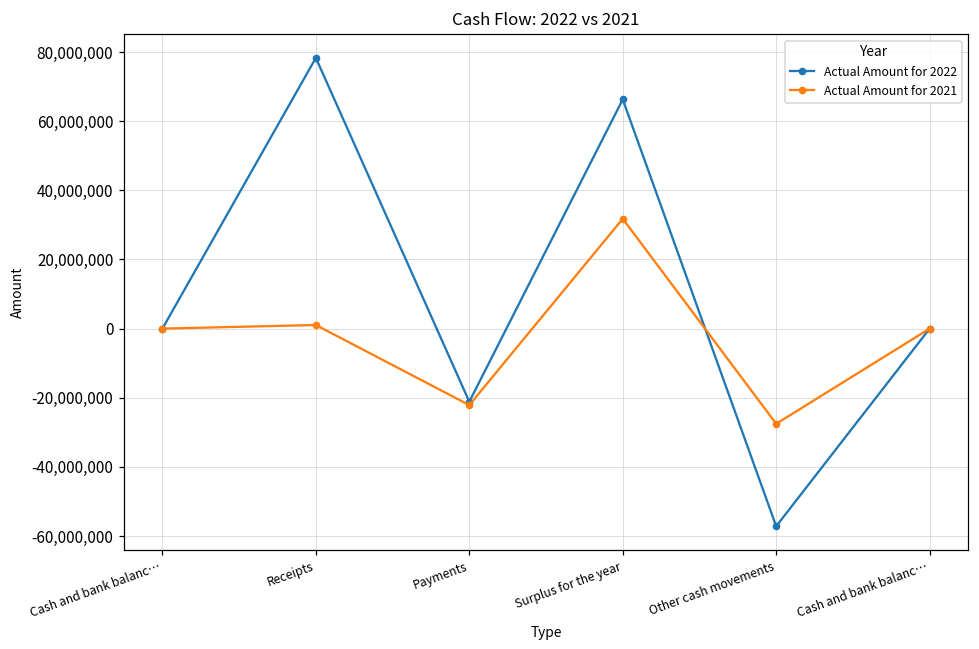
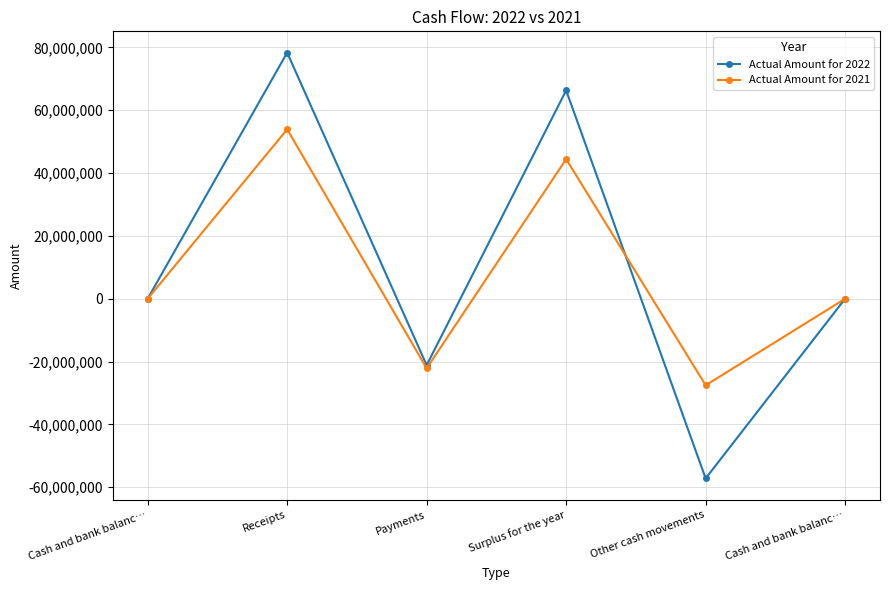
  {
    "Actual Amount for 2022": {
      "Receipts": "78,000,000",
      "Payments": "-21,000,000",
      "Surplus for the year": "66,000,000",
      "Other cash movements": "-57,000,000"
    },
    "Actual Amount for 2021": {
-     "Receipts": "1,000,000",
+     "Receipts": "54,000,000",
      "Payments": "-22,000,000",
-     "Surplus for the year": "32,000,000",
+     "Surplus for the year": "44,000,000",
      "Other cash movements": "-28,000,000"
    }
  }
